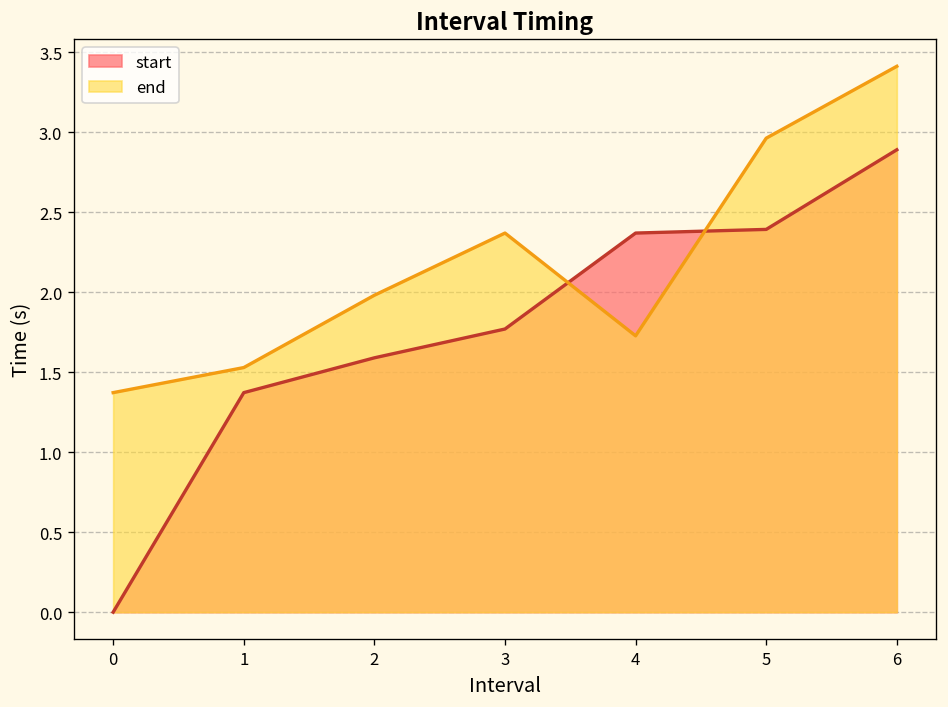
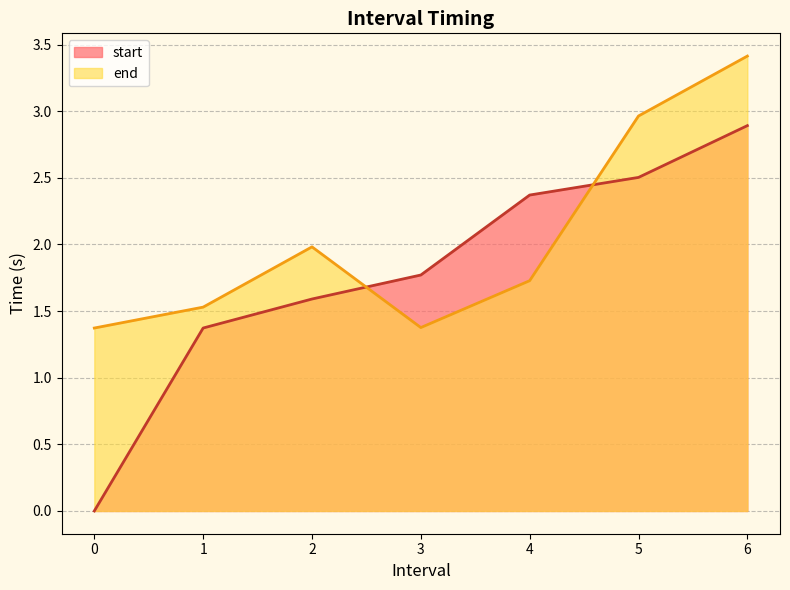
  {
    "start": {
      "0": 0.00,
      "1": 1.37,
      "2": 1.59,
      "3": 1.77,
      "4": 2.37,
-     "5": 2.39,
+     "5": 2.50,
      "6": 2.89
    },
    "end": {
      "0": 1.37,
      "1": 1.53,
      "2": 1.98,
-     "3": 2.37,
+     "3": 1.38,
      "4": 1.73,
      "5": 2.96,
      "6": 3.41
    }
  }
